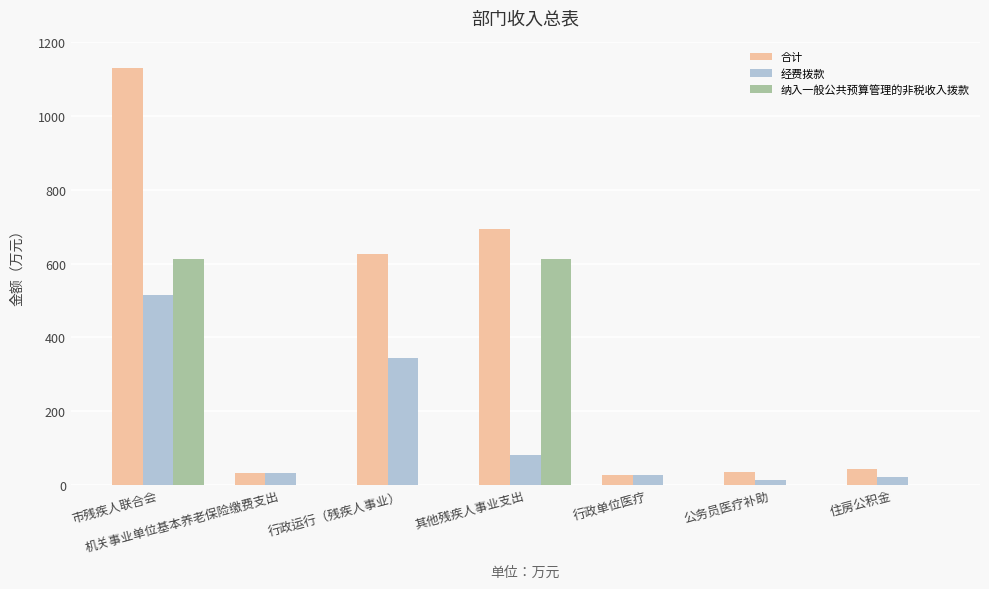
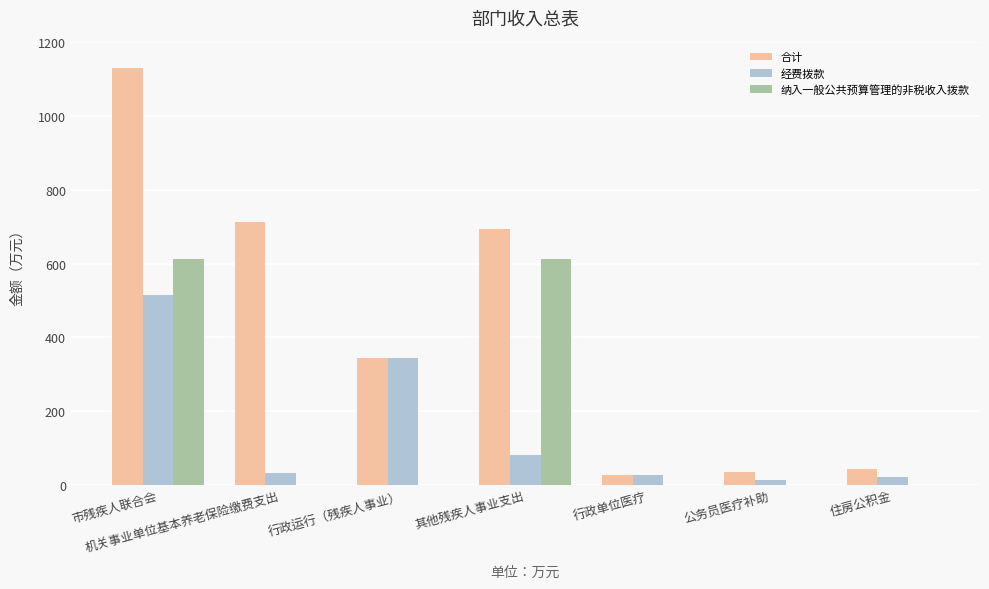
  {
    "合计": {
      "市残疾人联合会": 1130,
-     "机关事业单位基本养老保险缴费支出": 30,
-     "行政运行（残疾人事业）": 630,
+     "机关事业单位基本养老保险缴费支出": 710,
+     "行政运行（残疾人事业）": 340,
      "其他残疾人事业支出": 690,
      "行政单位医疗": 30,
      "公务员医疗补助": 30,
      "住房公积金": 40
    }
  }
